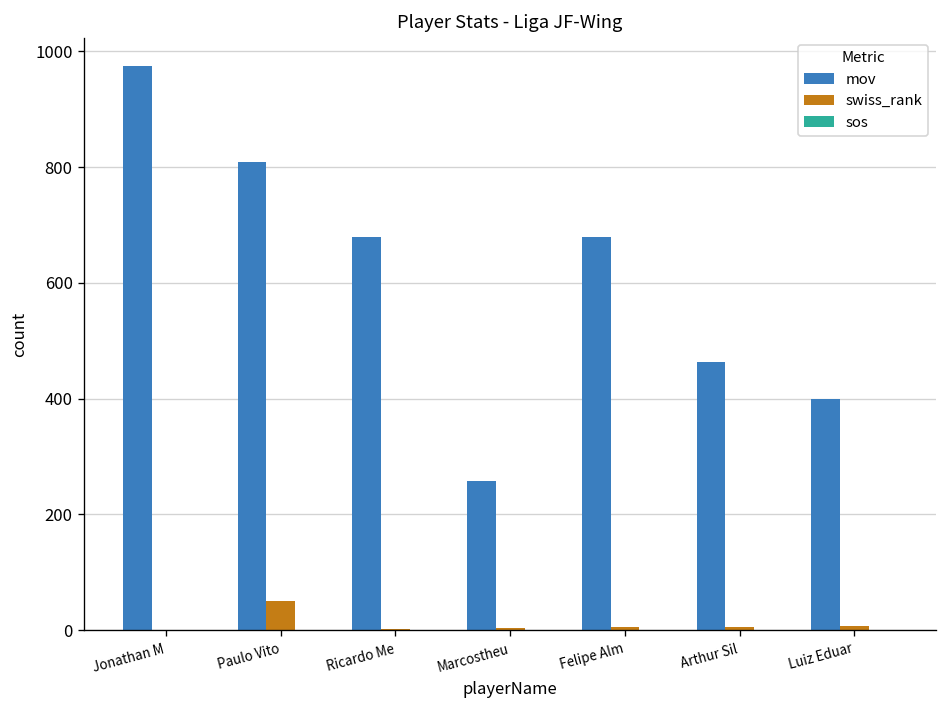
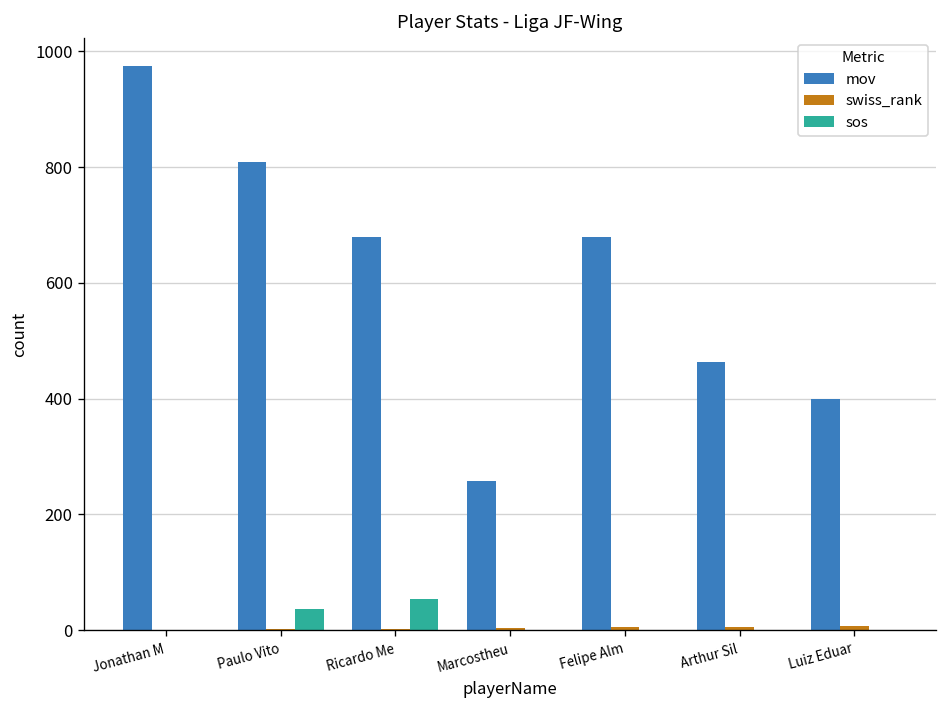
  {
    "mov": {
      "Jonathan M": 980,
      "Paulo Vito": 810,
      "Ricardo Me": 680,
      "Marcostheu": 260,
      "Felipe Alm": 680,
      "Arthur Sil": 460,
      "Luiz Eduar": 400
    },
    "swiss_rank": {
-     "Paulo Vito": 50,
+     "Paulo Vito": 0,
      "Arthur Sil": 10,
      "Luiz Eduar": 10
    },
    "sos": {
-     "Paulo Vito": 0,
-     "Ricardo Me": 0
+     "Paulo Vito": 40,
+     "Ricardo Me": 50
    }
  }
